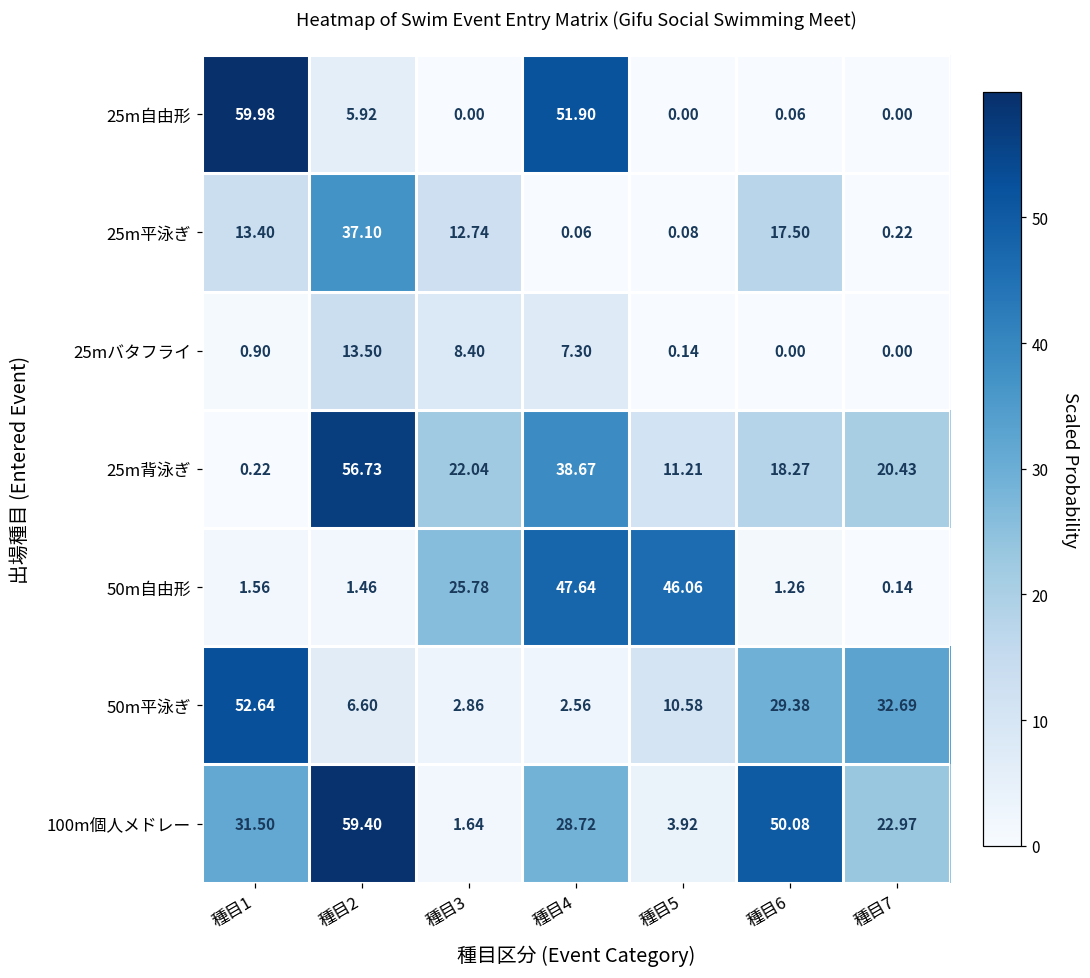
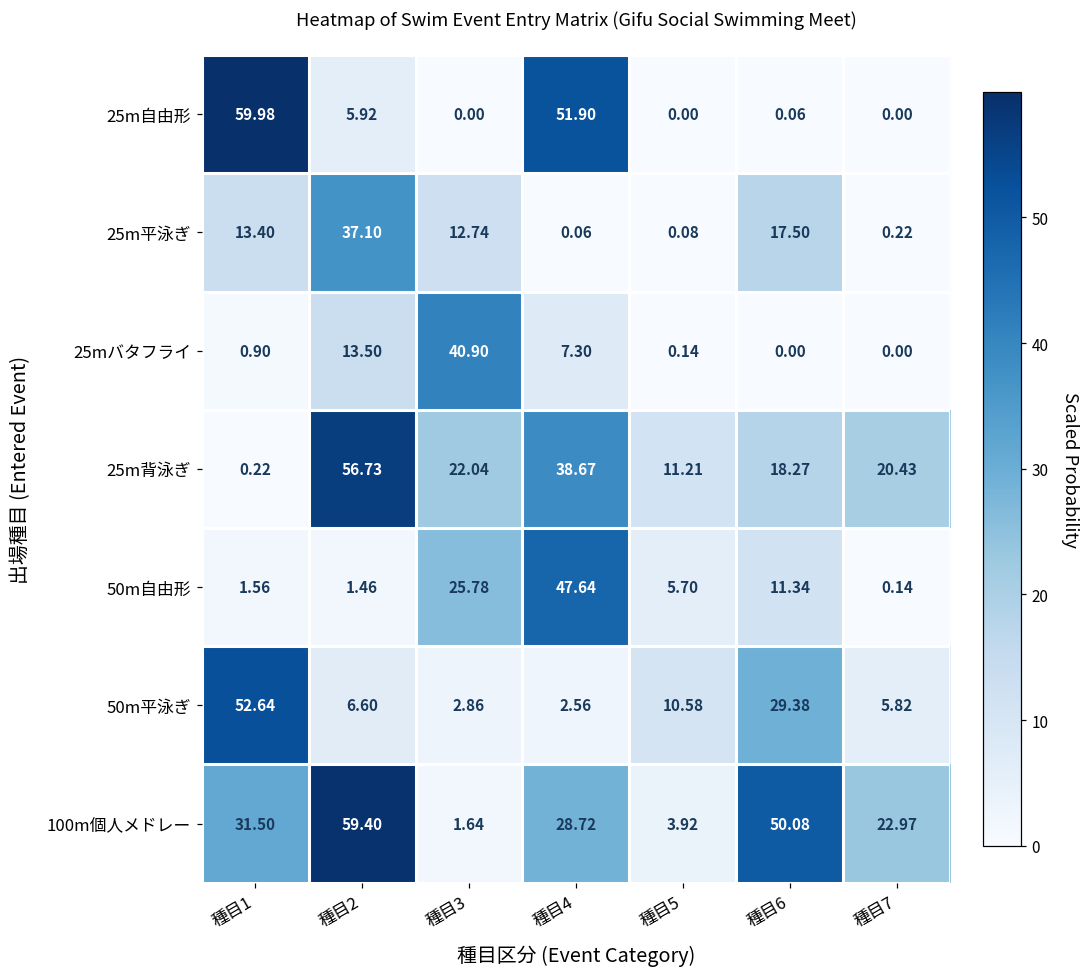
  {
    "25m自由形": {
      "種目1": 59.98,
      "種目2": 5.92,
      "種目3": 0.00,
      "種目4": 51.90,
      "種目5": 0.00,
      "種目6": 0.06,
      "種目7": 0.00
    },
    "25m平泳ぎ": {
      "種目1": 13.40,
      "種目2": 37.10,
      "種目3": 12.74,
      "種目4": 0.06,
      "種目5": 0.08,
      "種目6": 17.50,
      "種目7": 0.22
    },
    "25mバタフライ": {
      "種目1": 0.90,
      "種目2": 13.50,
-     "種目3": 8.40,
+     "種目3": 40.90,
      "種目4": 7.30,
      "種目5": 0.14,
      "種目6": 0.00,
      "種目7": 0.00
    },
    "25m背泳ぎ": {
      "種目1": 0.22,
      "種目2": 56.73,
      "種目3": 22.04,
      "種目4": 38.67,
      "種目5": 11.21,
      "種目6": 18.27,
      "種目7": 20.43
    },
    "50m自由形": {
      "種目1": 1.56,
      "種目2": 1.46,
      "種目3": 25.78,
      "種目4": 47.64,
-     "種目5": 46.06,
-     "種目6": 1.26,
+     "種目5": 5.70,
+     "種目6": 11.34,
      "種目7": 0.14
    },
    "50m平泳ぎ": {
      "種目1": 52.64,
      "種目2": 6.60,
      "種目3": 2.86,
      "種目4": 2.56,
      "種目5": 10.58,
      "種目6": 29.38,
-     "種目7": 32.69
+     "種目7": 5.82
    },
    "100m個人メドレー": {
      "種目1": 31.50,
      "種目2": 59.40,
      "種目3": 1.64,
      "種目4": 28.72,
      "種目5": 3.92,
      "種目6": 50.08,
      "種目7": 22.97
    }
  }
